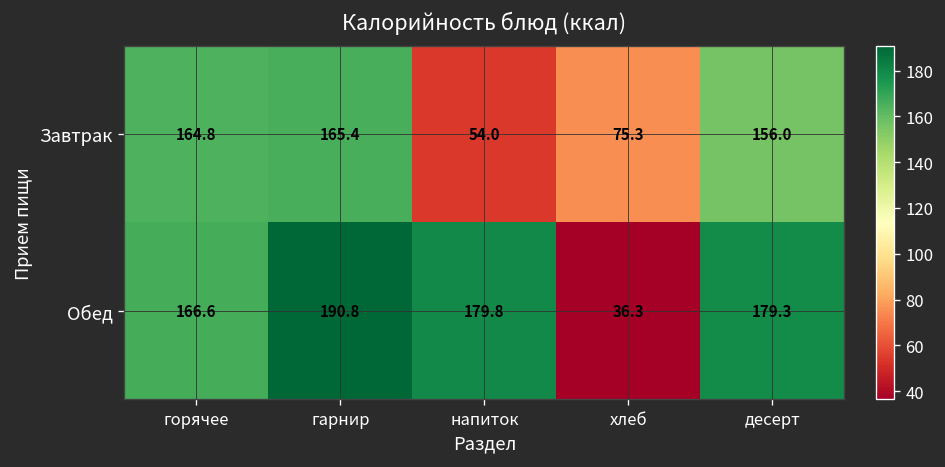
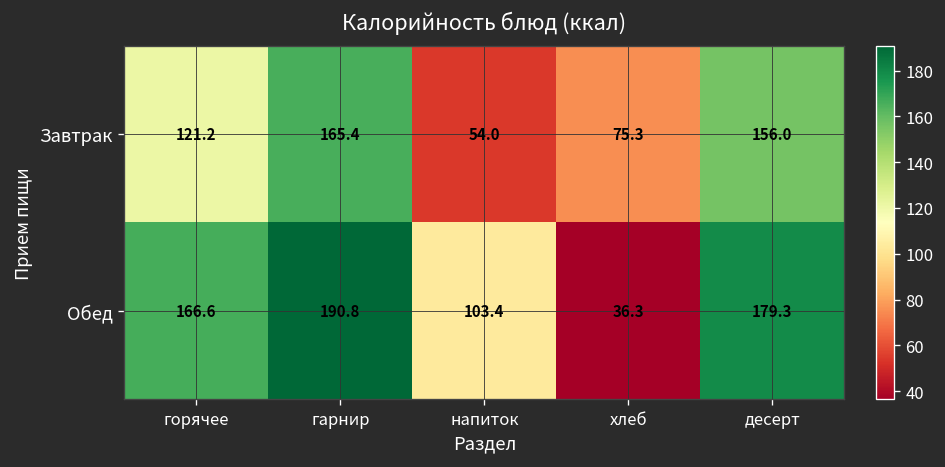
  {
    "Завтрак": {
-     "горячее": 164.8,
+     "горячее": 121.2,
      "гарнир": 165.4,
      "напиток": 54.0,
      "хлеб": 75.3,
      "десерт": 156.0
    },
    "Обед": {
      "горячее": 166.6,
      "гарнир": 190.8,
-     "напиток": 179.8,
+     "напиток": 103.4,
      "хлеб": 36.3,
      "десерт": 179.3
    }
  }
